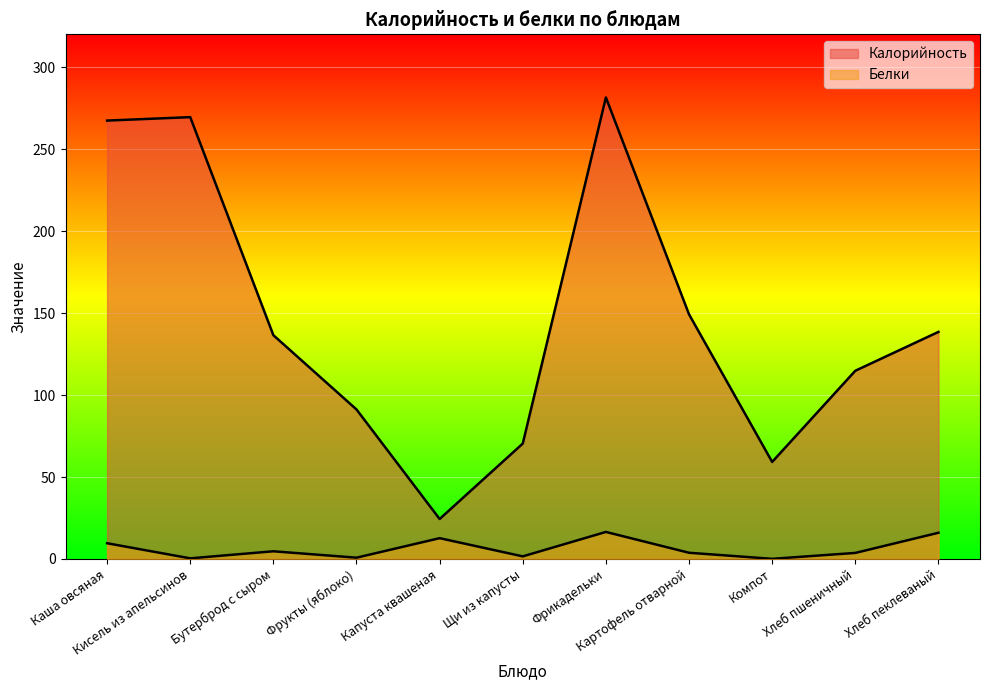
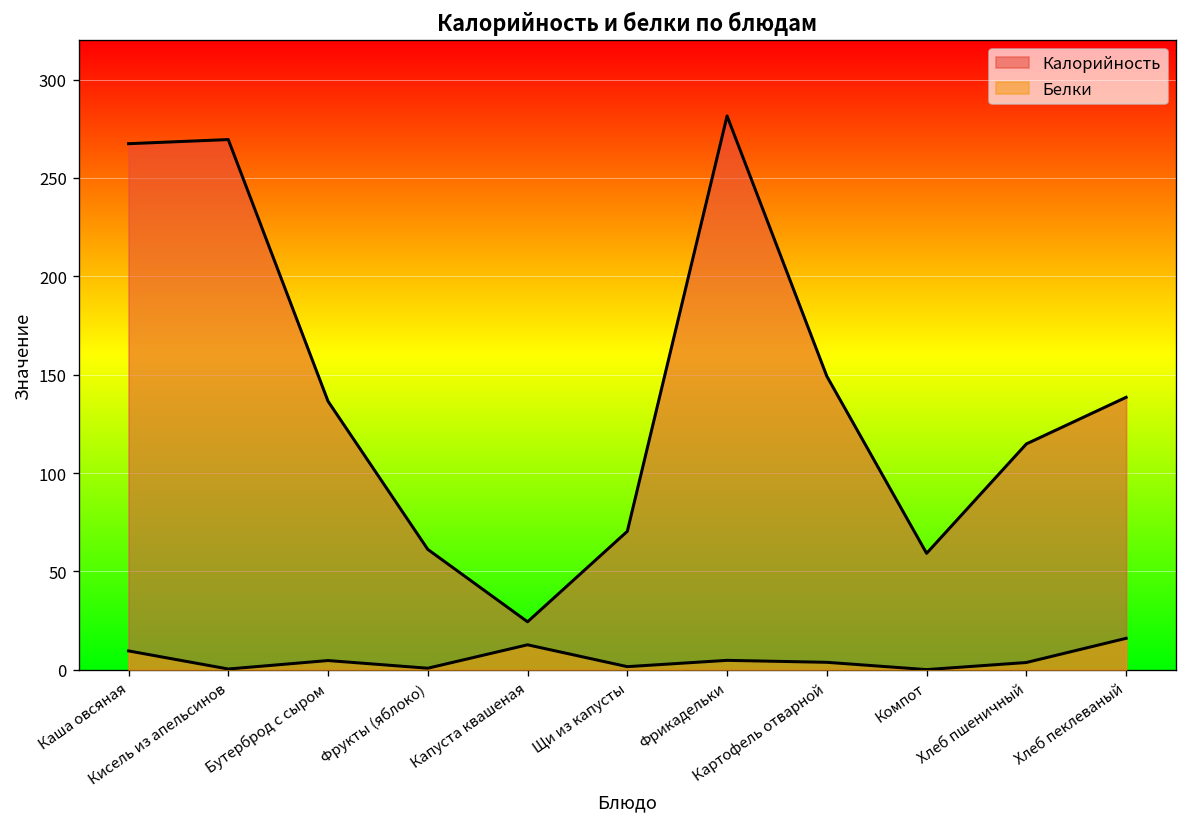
  {
    "Калорийность": {
      "Каша овсяная": 267,
      "Кисель из апельсинов": 270,
      "Бутерброд с сыром": 137,
-     "Фрукты (яблоко)": 91,
+     "Фрукты (яблоко)": 61,
      "Капуста квашеная": 24,
      "Щи из капусты": 70,
      "Фрикадельки": 282,
      "Картофель отварной": 149,
      "Компот": 59,
      "Хлеб пшеничный": 115,
      "Хлеб пеклеваный": 139
    },
    "Белки": {
      "Каша овсяная": 10,
      "Кисель из апельсинов": 0,
      "Бутерброд с сыром": 5,
      "Фрукты (яблоко)": 1,
      "Капуста квашеная": 13,
      "Щи из капусты": 2,
-     "Фрикадельки": 17,
+     "Фрикадельки": 5,
      "Картофель отварной": 4,
      "Компот": 0,
      "Хлеб пшеничный": 4,
      "Хлеб пеклеваный": 16
    }
  }
